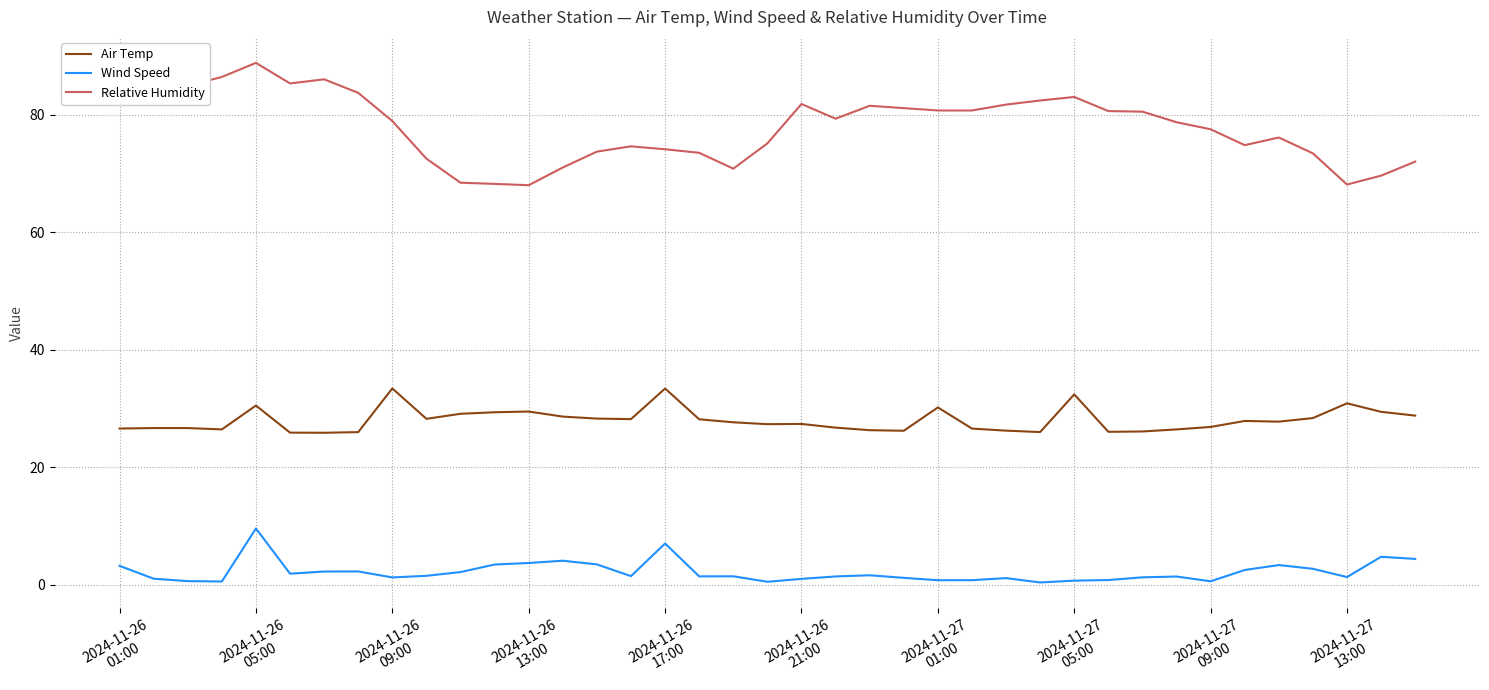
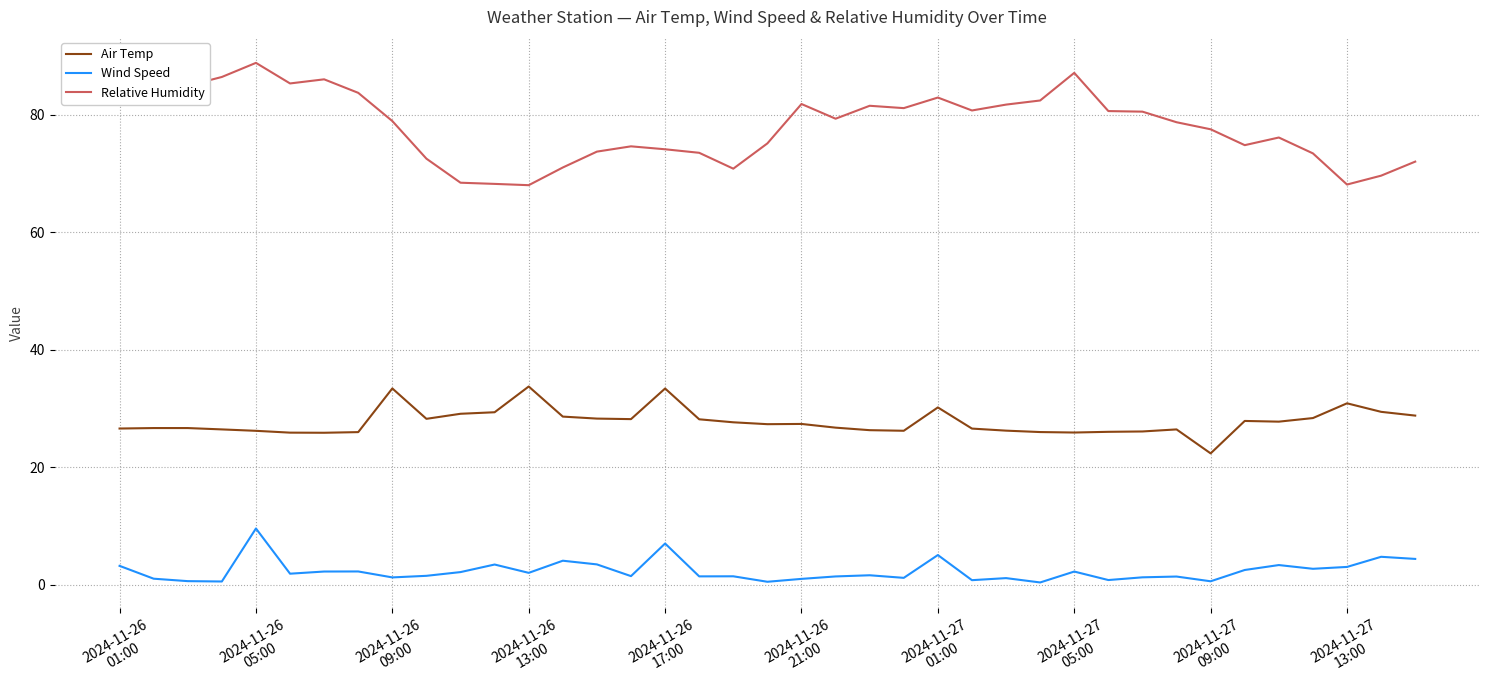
  {
    "Air Temp": {
      "2024-11-26 01:00": 27,
-     "2024-11-26 05:00": 31,
+     "2024-11-26 05:00": 26,
      "2024-11-26 09:00": 33,
-     "2024-11-26 13:00": 29,
+     "2024-11-26 13:00": 34,
      "2024-11-26 17:00": 33,
      "2024-11-26 21:00": 27,
      "2024-11-27 01:00": 30,
-     "2024-11-27 05:00": 32,
-     "2024-11-27 09:00": 27,
+     "2024-11-27 05:00": 26,
+     "2024-11-27 09:00": 22,
      "2024-11-27 13:00": 31
    },
    "Wind Speed": {
      "2024-11-26 01:00": 3,
      "2024-11-26 05:00": 10,
      "2024-11-26 09:00": 1,
-     "2024-11-26 13:00": 4,
+     "2024-11-26 13:00": 2,
      "2024-11-26 17:00": 7,
      "2024-11-26 21:00": 1,
-     "2024-11-27 01:00": 1,
-     "2024-11-27 05:00": 1,
+     "2024-11-27 01:00": 5,
+     "2024-11-27 05:00": 2,
      "2024-11-27 09:00": 1,
-     "2024-11-27 13:00": 1
+     "2024-11-27 13:00": 3
    },
    "Relative Humidity": {
      "2024-11-26 05:00": 89,
      "2024-11-26 09:00": 79,
      "2024-11-26 13:00": 68,
      "2024-11-26 17:00": 74,
      "2024-11-26 21:00": 82,
-     "2024-11-27 01:00": 81,
-     "2024-11-27 05:00": 83,
+     "2024-11-27 01:00": 83,
+     "2024-11-27 05:00": 87,
      "2024-11-27 09:00": 78,
      "2024-11-27 13:00": 68
    }
  }
